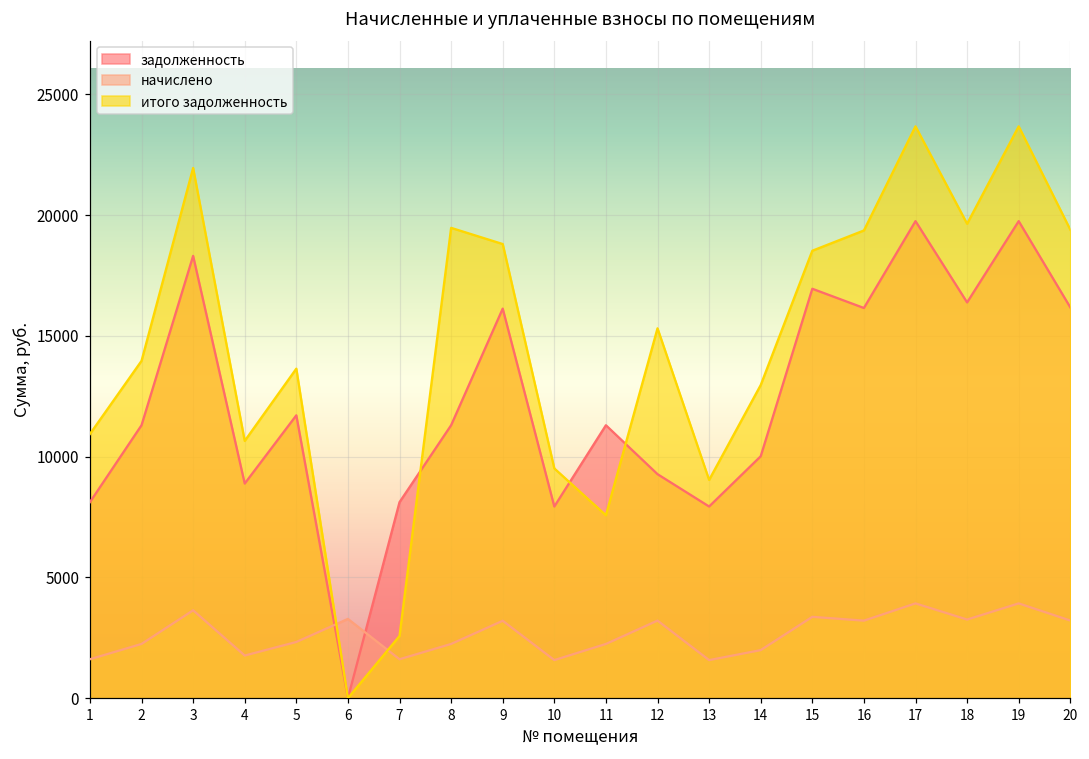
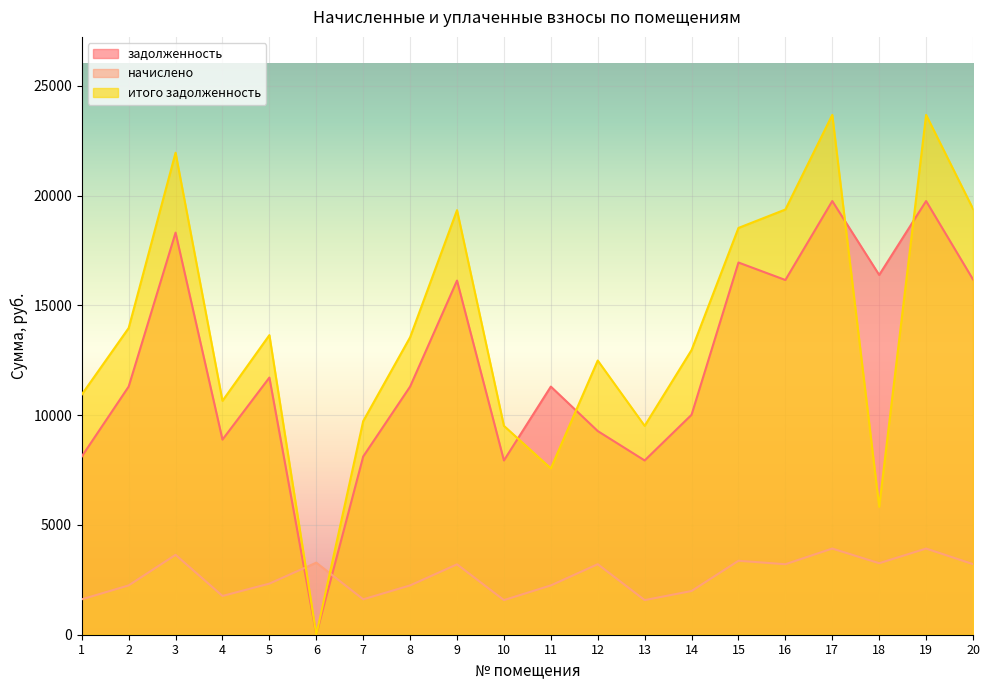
  {
    "итого задолженность": {
      "1": 10900,
      "2": 14000,
      "3": 21900,
      "4": 10700,
      "5": 13600,
-     "7": 2600,
-     "8": 19500,
-     "9": 18800,
+     "7": 9700,
+     "8": 13500,
+     "9": 19300,
      "10": 9500,
      "11": 7600,
-     "12": 15300,
-     "13": 9000,
+     "12": 12500,
+     "13": 9500,
      "14": 13000,
      "15": 18500,
      "16": 19400,
      "17": 23700,
-     "18": 19600,
+     "18": 5800,
      "19": 23700,
      "20": 19400
    }
  }
